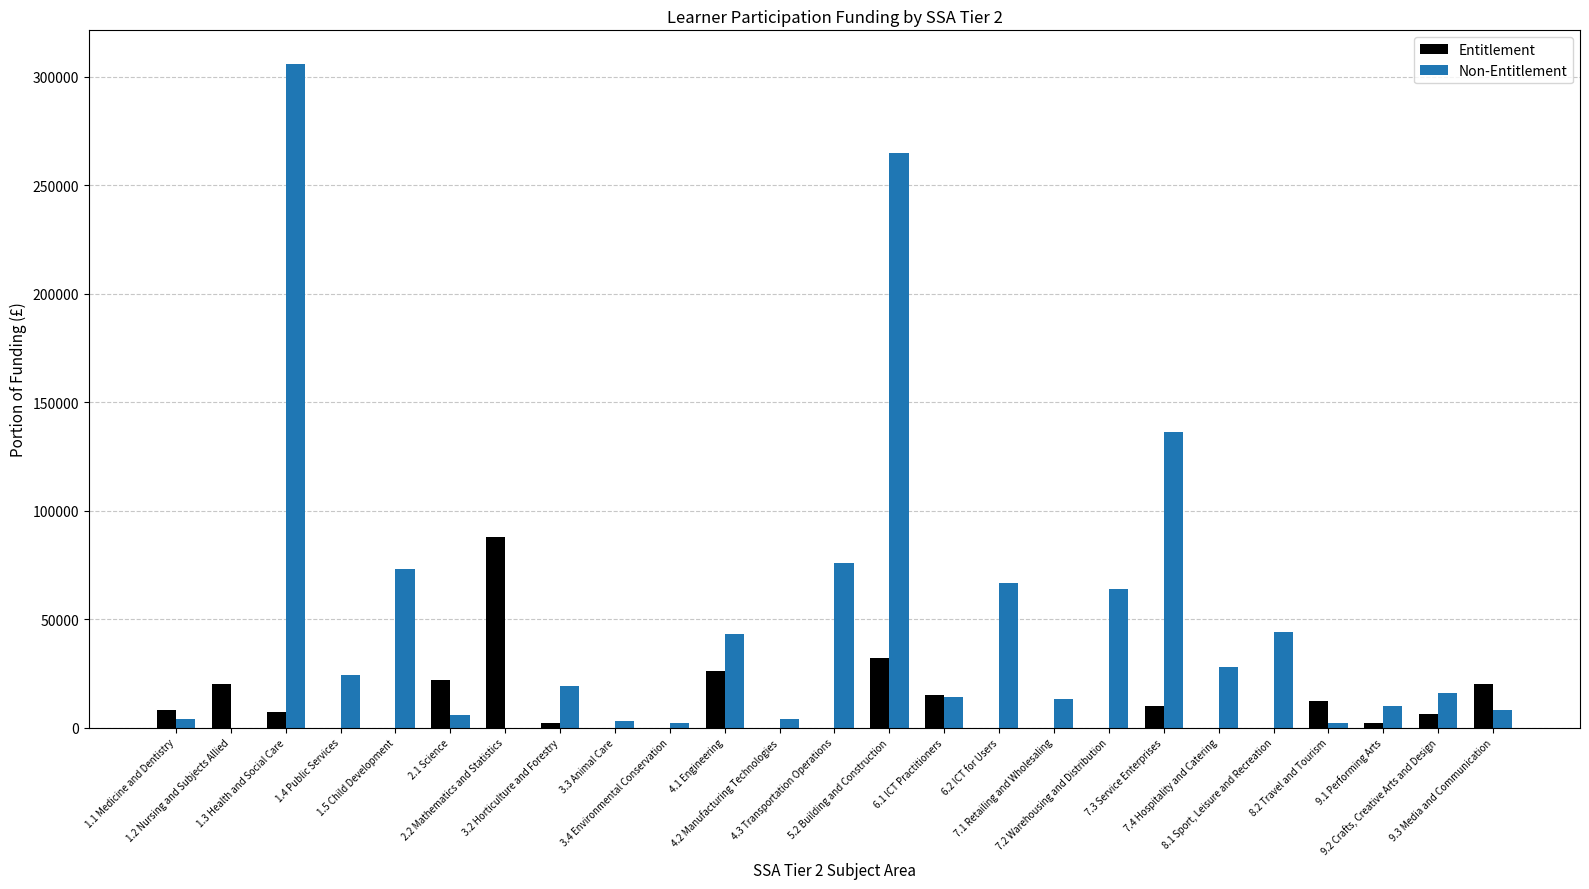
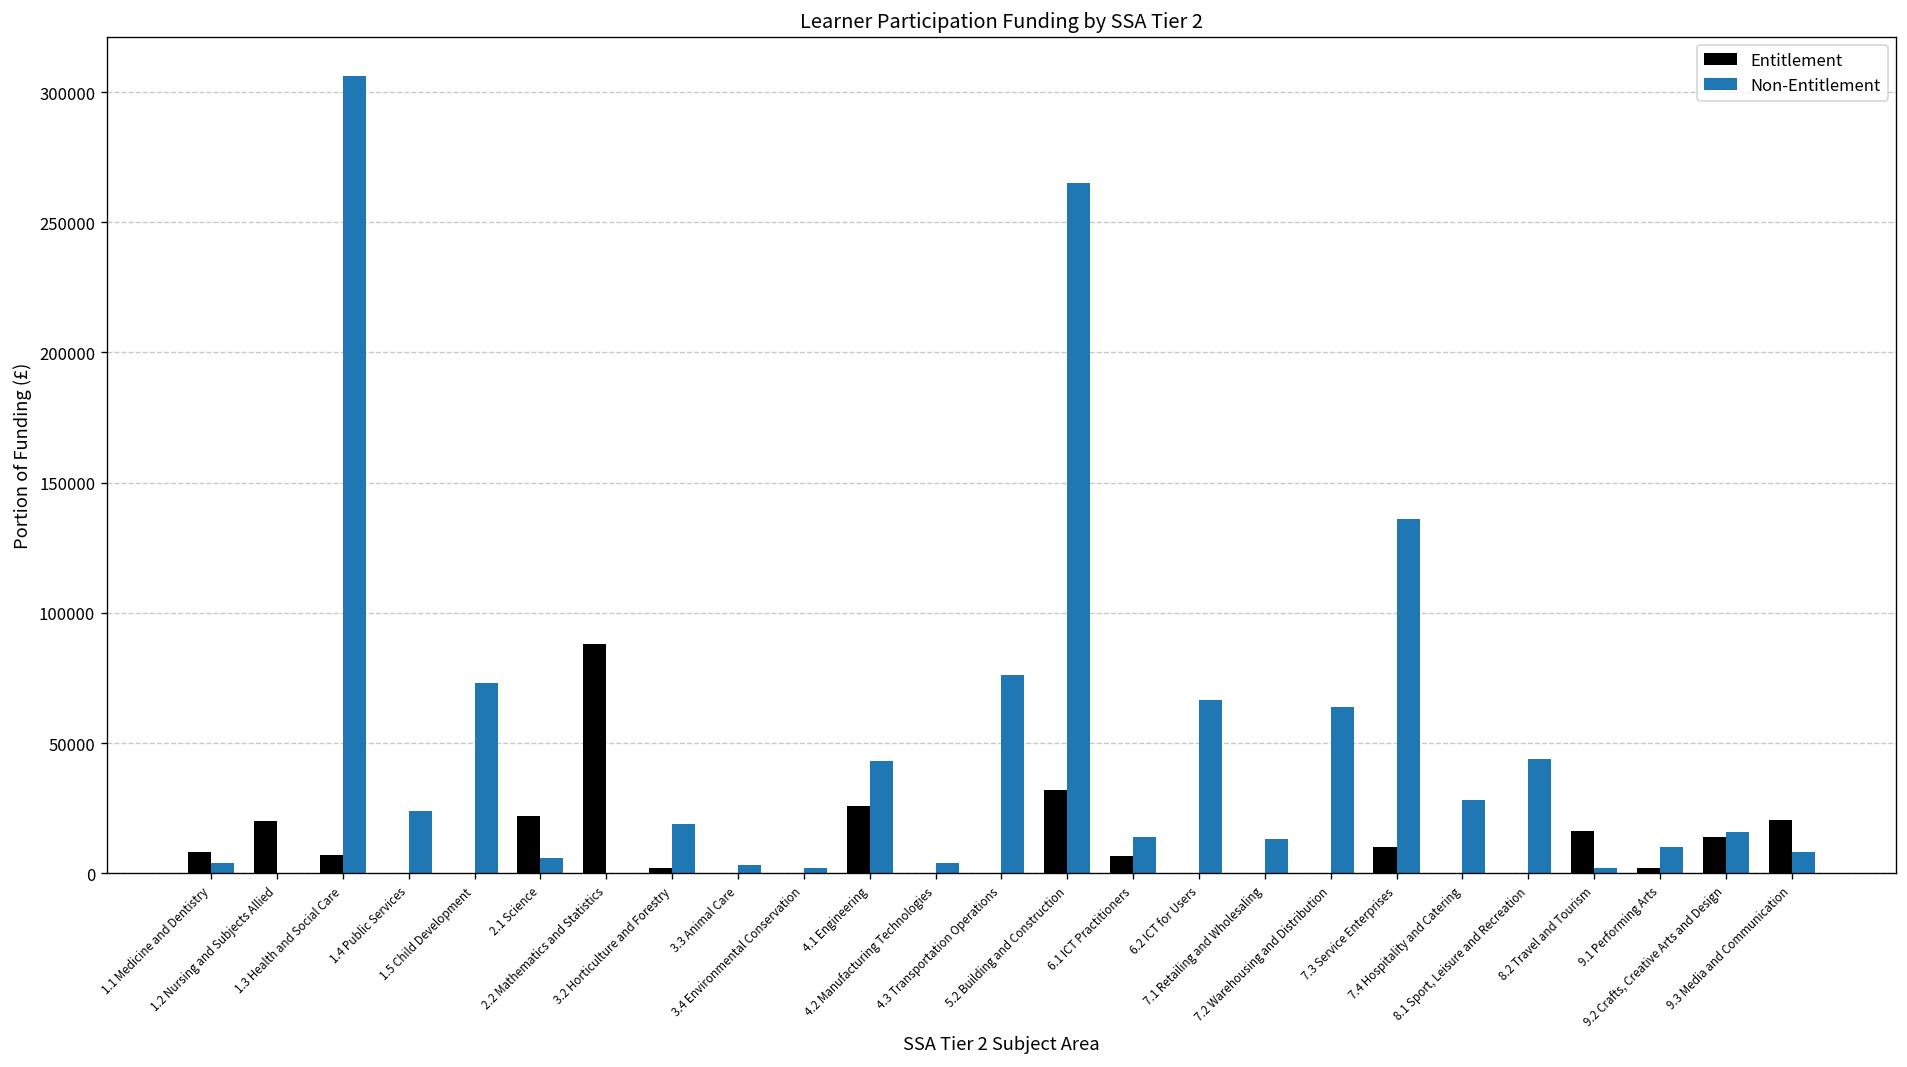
  {
    "Entitlement": {
      "1.1 Medicine and Dentistry": 8000,
      "1.2 Nursing and Subjects Allied": 20000,
      "1.3 Health and Social Care": 7000,
      "1.4 Public Services": 0,
      "1.5 Child Development": 0,
      "2.1 Science": 22000,
      "2.2 Mathematics and Statistics": 88000,
      "3.2 Horticulture and Forestry": 2000,
      "3.3 Animal Care": 0,
      "3.4 Environmental Conservation": 0,
      "4.1 Engineering": 26000,
      "4.2 Manufacturing Technologies": 0,
      "4.3 Transportation Operations": 0,
      "5.2 Building and Construction": 32000,
-     "6.1 ICT Practitioners": 15000,
+     "6.1 ICT Practitioners": 7000,
      "6.2 ICT for Users": 0,
      "7.1 Retailing and Wholesaling": 0,
      "7.2 Warehousing and Distribution": 0,
      "7.3 Service Enterprises": 10000,
      "7.4 Hospitality and Catering": 0,
      "8.1 Sport, Leisure and Recreation": 0,
-     "8.2 Travel and Tourism": 12000,
+     "8.2 Travel and Tourism": 16000,
      "9.1 Performing Arts": 2000,
-     "9.2 Crafts, Creative Arts and Design": 6000,
+     "9.2 Crafts, Creative Arts and Design": 14000,
      "9.3 Media and Communication": 20000
    },
    "Non-Entitlement": {
      "1.1 Medicine and Dentistry": 4000,
      "1.2 Nursing and Subjects Allied": 0,
      "1.3 Health and Social Care": 306000,
      "1.4 Public Services": 24000,
      "1.5 Child Development": 73000,
      "2.1 Science": 6000,
      "2.2 Mathematics and Statistics": 0,
      "3.2 Horticulture and Forestry": 19000,
      "3.3 Animal Care": 3000,
      "3.4 Environmental Conservation": 2000,
      "4.1 Engineering": 43000,
      "4.2 Manufacturing Technologies": 4000,
      "4.3 Transportation Operations": 76000,
      "5.2 Building and Construction": 265000,
      "6.1 ICT Practitioners": 14000,
      "6.2 ICT for Users": 67000,
      "7.1 Retailing and Wholesaling": 13000,
      "7.2 Warehousing and Distribution": 64000,
      "7.3 Service Enterprises": 136000,
      "7.4 Hospitality and Catering": 28000,
      "8.1 Sport, Leisure and Recreation": 44000,
      "8.2 Travel and Tourism": 2000,
      "9.1 Performing Arts": 10000,
      "9.2 Crafts, Creative Arts and Design": 16000,
      "9.3 Media and Communication": 8000
    }
  }
